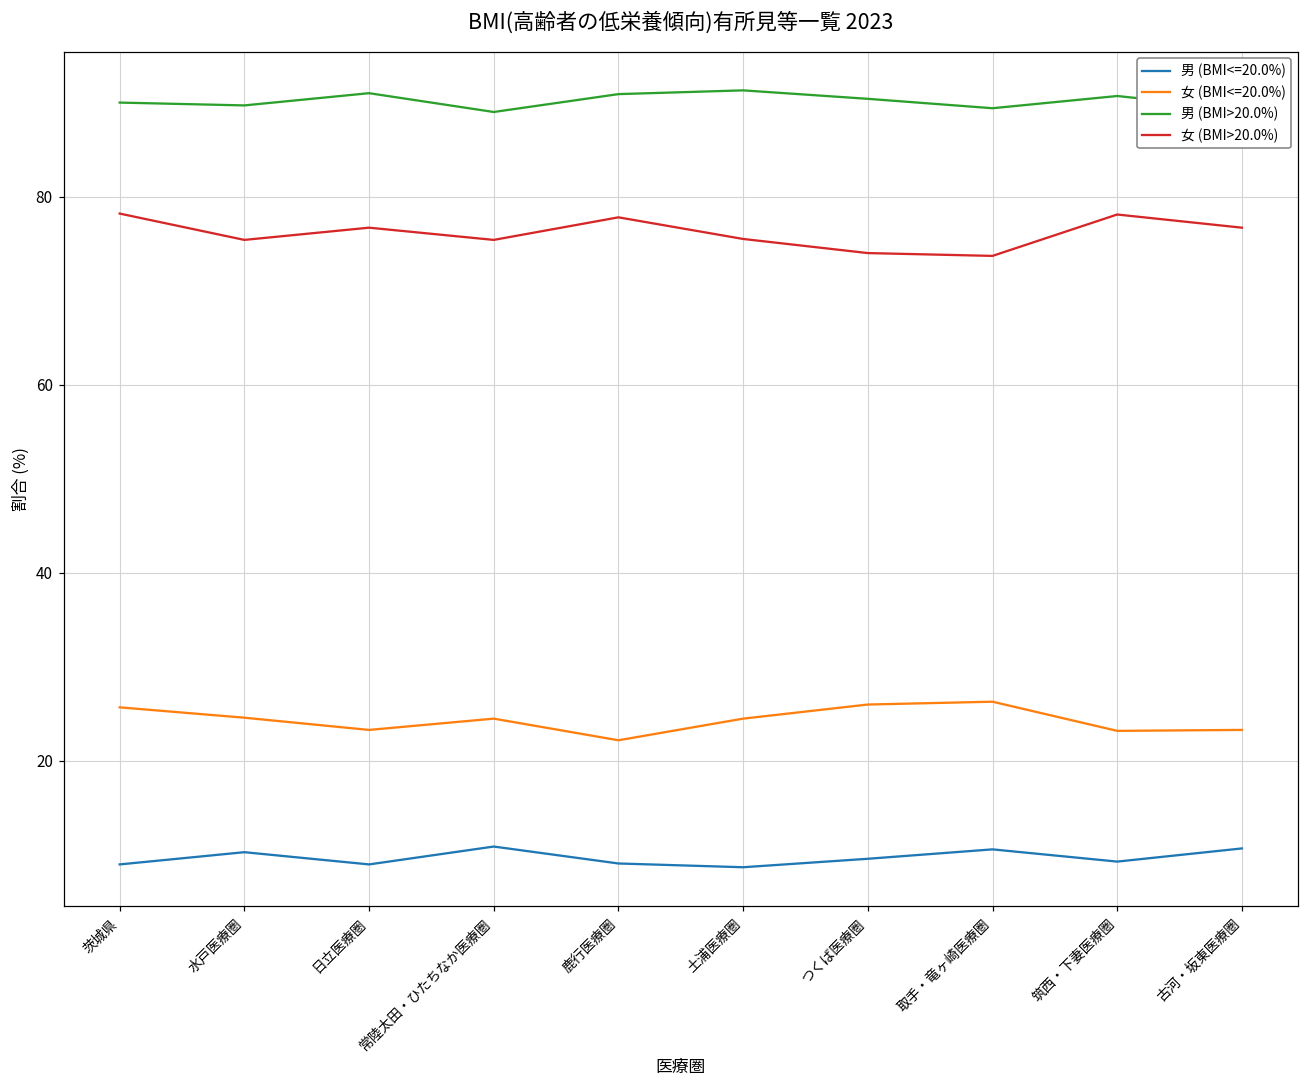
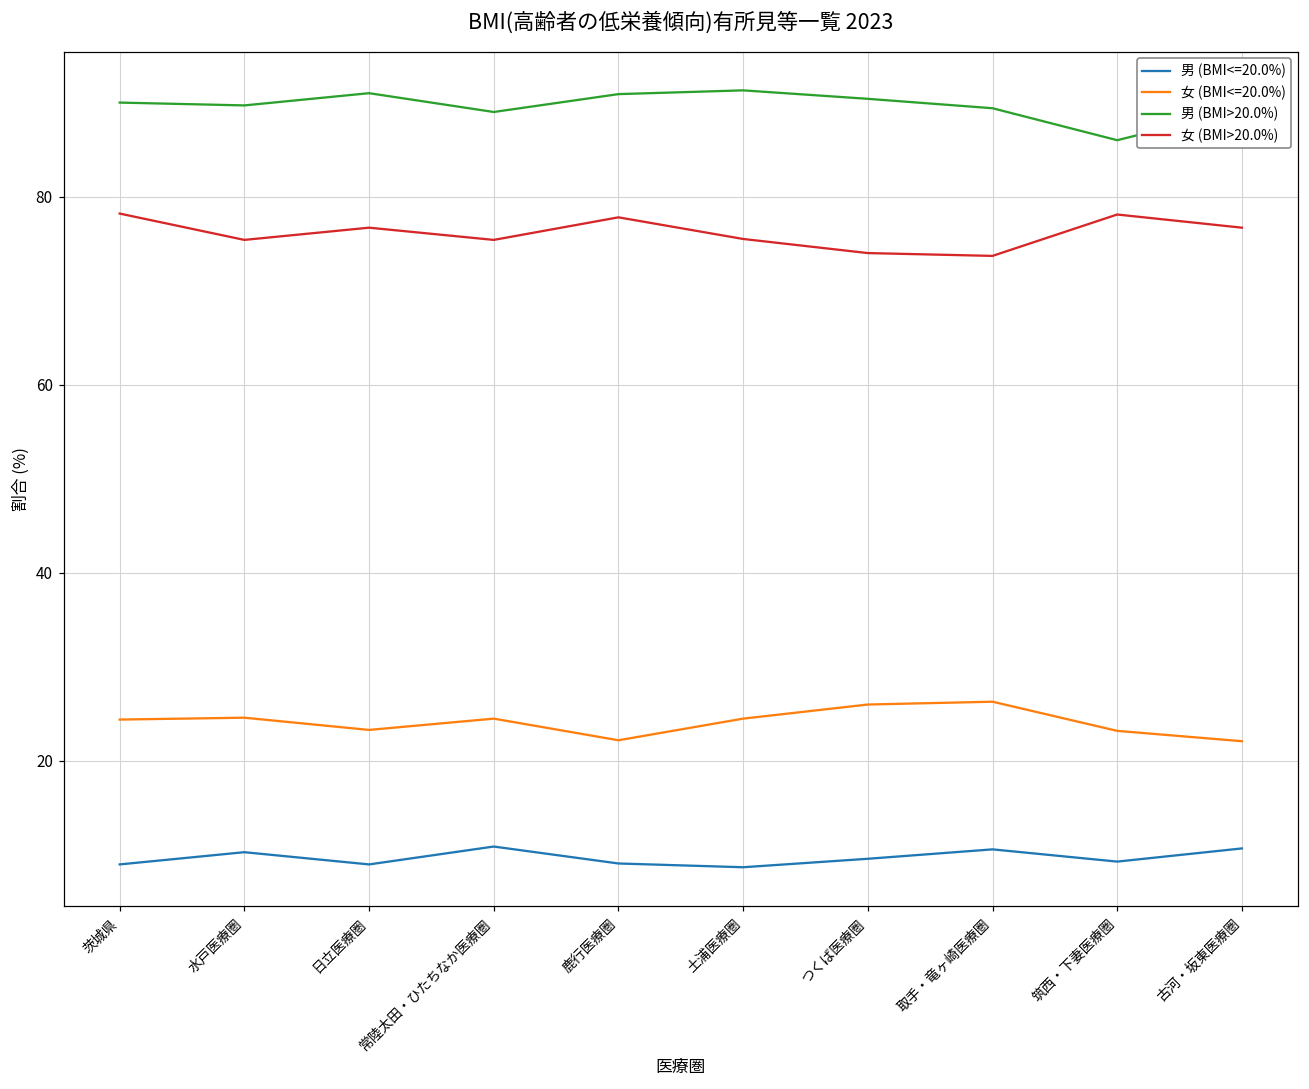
  {
    "男 (BMI<=20.0%)": {
      "茨城県": 9,
      "水戸医療圏": 10,
      "日立医療圏": 9,
      "常陸太田・ひたちなか医療圏": 11,
      "鹿行医療圏": 9,
      "土浦医療圏": 9,
      "つくば医療圏": 10,
      "取手・竜ヶ崎医療圏": 11,
      "筑西・下妻医療圏": 9,
      "古河・坂東医療圏": 11
    },
    "女 (BMI<=20.0%)": {
-     "茨城県": 26,
+     "茨城県": 24,
      "水戸医療圏": 25,
      "日立医療圏": 23,
      "常陸太田・ひたちなか医療圏": 25,
      "鹿行医療圏": 22,
      "土浦医療圏": 25,
      "つくば医療圏": 26,
      "取手・竜ヶ崎医療圏": 26,
      "筑西・下妻医療圏": 23,
-     "古河・坂東医療圏": 23
+     "古河・坂東医療圏": 22
    },
    "男 (BMI>20.0%)": {
      "茨城県": 90,
      "水戸医療圏": 90,
      "日立医療圏": 91,
      "常陸太田・ひたちなか医療圏": 89,
      "鹿行医療圏": 91,
      "土浦医療圏": 91,
      "つくば医療圏": 90,
      "取手・竜ヶ崎医療圏": 89,
-     "筑西・下妻医療圏": 91
+     "筑西・下妻医療圏": 86
    },
    "女 (BMI>20.0%)": {
      "茨城県": 78,
      "水戸医療圏": 75,
      "日立医療圏": 77,
      "常陸太田・ひたちなか医療圏": 75,
      "鹿行医療圏": 78,
      "土浦医療圏": 76,
      "つくば医療圏": 74,
      "取手・竜ヶ崎医療圏": 74,
      "筑西・下妻医療圏": 78,
      "古河・坂東医療圏": 77
    }
  }
